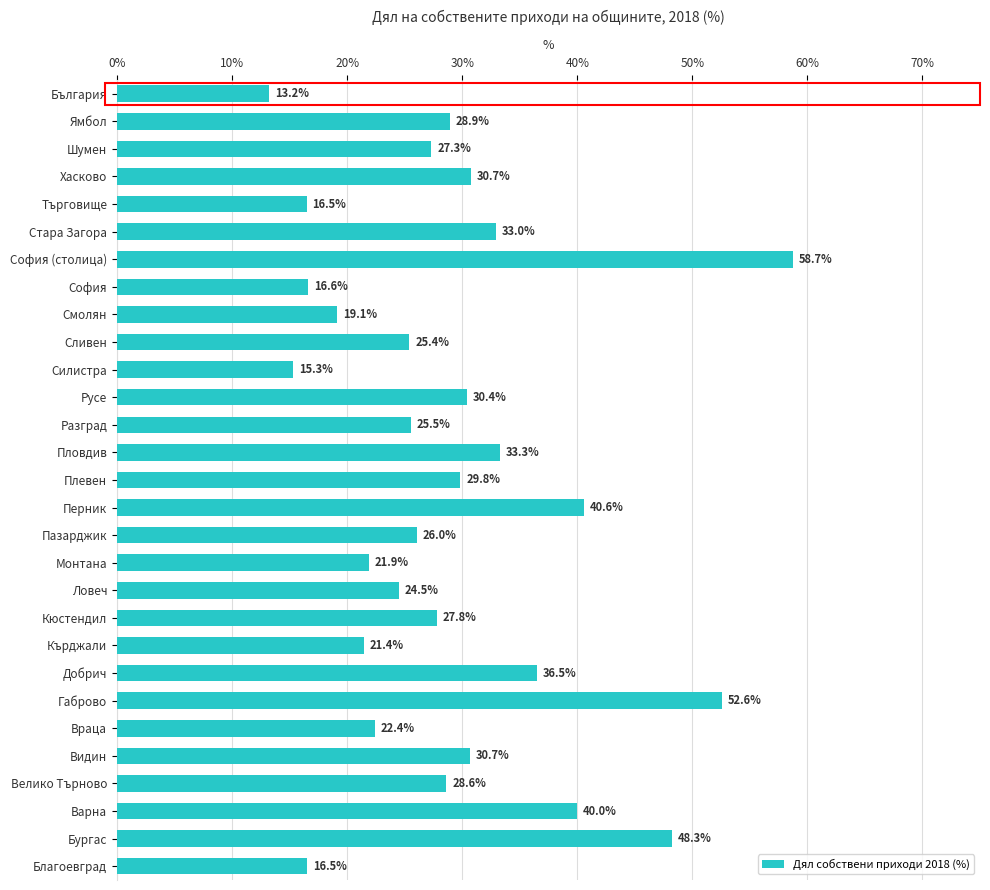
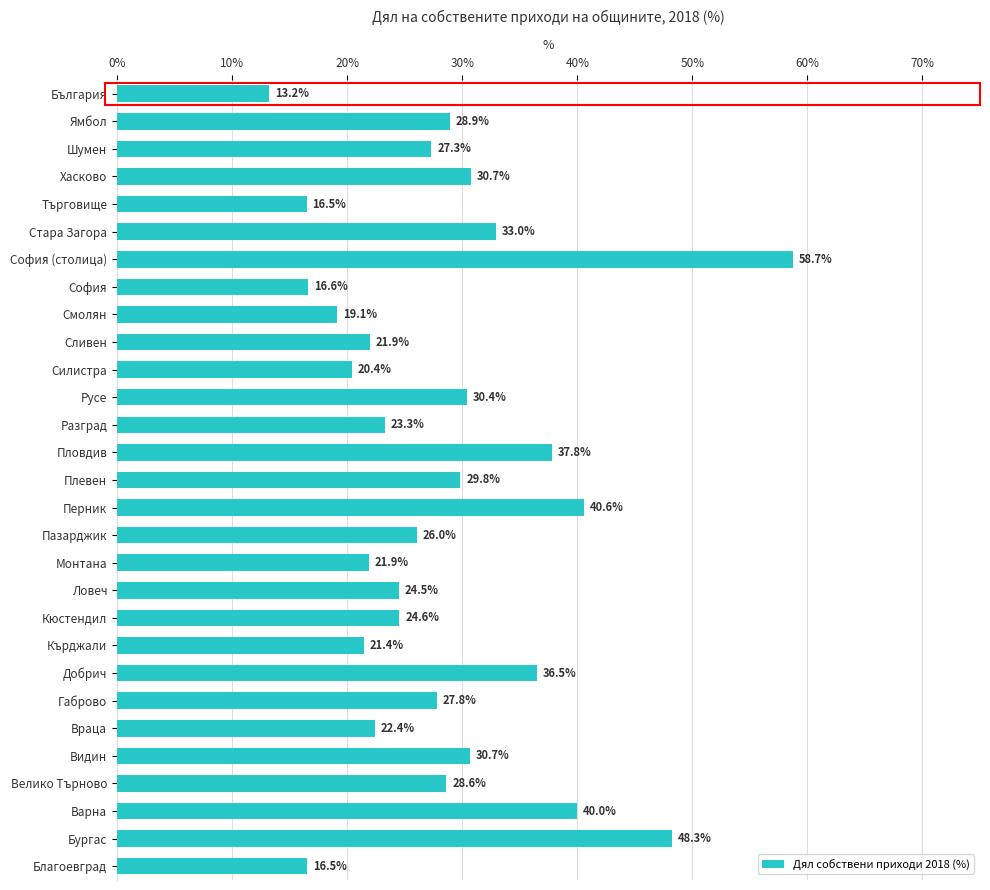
  {
    "България": "13.2%",
    "Ямбол": "28.9%",
    "Шумен": "27.3%",
    "Хасково": "30.7%",
    "Търговище": "16.5%",
    "Стара Загора": "33.0%",
    "София (столица)": "58.7%",
    "София": "16.6%",
    "Смолян": "19.1%",
-   "Сливен": "25.4%",
-   "Силистра": "15.3%",
+   "Сливен": "21.9%",
+   "Силистра": "20.4%",
    "Русе": "30.4%",
-   "Разград": "25.5%",
-   "Пловдив": "33.3%",
+   "Разград": "23.3%",
+   "Пловдив": "37.8%",
    "Плевен": "29.8%",
    "Перник": "40.6%",
    "Пазарджик": "26.0%",
    "Монтана": "21.9%",
    "Ловеч": "24.5%",
-   "Кюстендил": "27.8%",
+   "Кюстендил": "24.6%",
    "Кърджали": "21.4%",
    "Добрич": "36.5%",
-   "Габрово": "52.6%",
+   "Габрово": "27.8%",
    "Враца": "22.4%",
    "Видин": "30.7%",
    "Велико Търново": "28.6%",
    "Варна": "40.0%",
    "Бургас": "48.3%",
    "Благоевград": "16.5%"
  }
